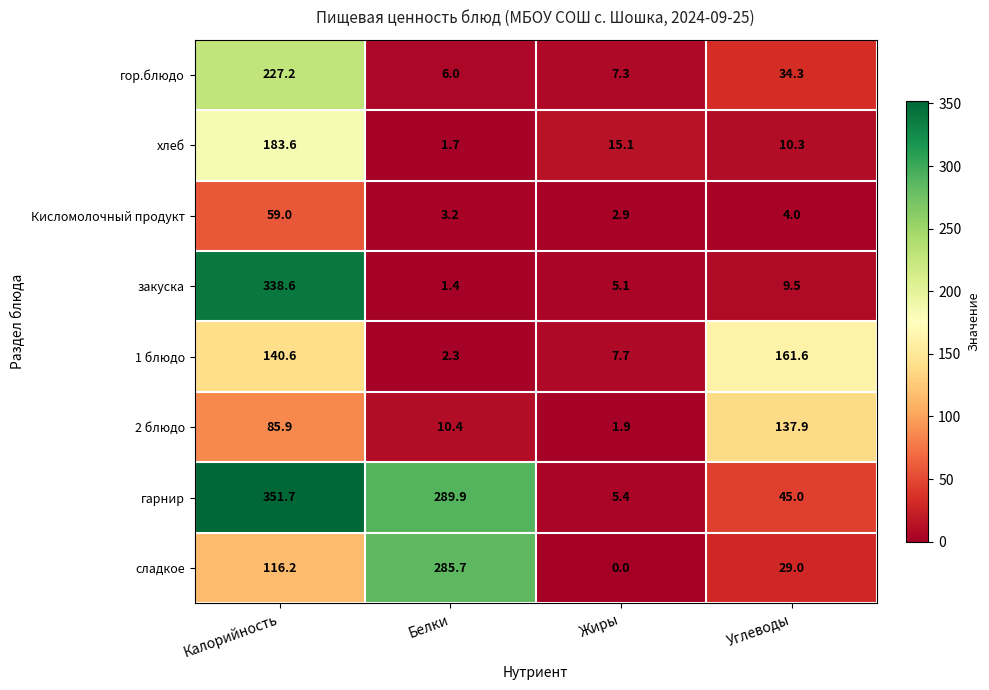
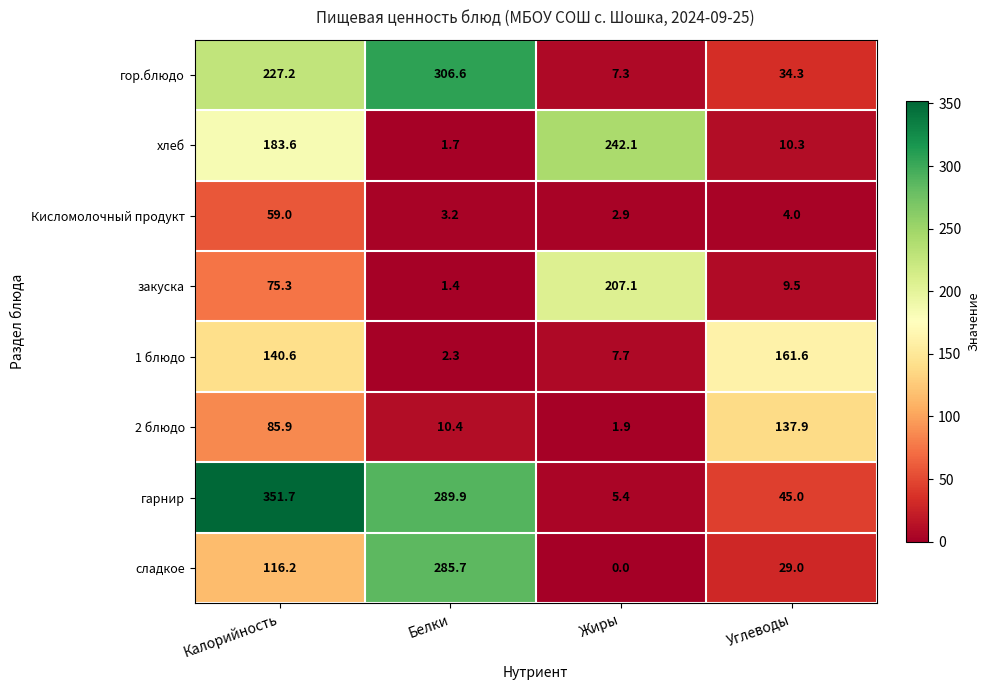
  {
    "гор.блюдо": {
      "Калорийность": 227.2,
-     "Белки": 6.0,
+     "Белки": 306.6,
      "Жиры": 7.3,
      "Углеводы": 34.3
    },
    "хлеб": {
      "Калорийность": 183.6,
      "Белки": 1.7,
-     "Жиры": 15.1,
+     "Жиры": 242.1,
      "Углеводы": 10.3
    },
    "Кисломолочный продукт": {
      "Калорийность": 59.0,
      "Белки": 3.2,
      "Жиры": 2.9,
      "Углеводы": 4.0
    },
    "закуска": {
-     "Калорийность": 338.6,
+     "Калорийность": 75.3,
      "Белки": 1.4,
-     "Жиры": 5.1,
+     "Жиры": 207.1,
      "Углеводы": 9.5
    },
    "1 блюдо": {
      "Калорийность": 140.6,
      "Белки": 2.3,
      "Жиры": 7.7,
      "Углеводы": 161.6
    },
    "2 блюдо": {
      "Калорийность": 85.9,
      "Белки": 10.4,
      "Жиры": 1.9,
      "Углеводы": 137.9
    },
    "гарнир": {
      "Калорийность": 351.7,
      "Белки": 289.9,
      "Жиры": 5.4,
      "Углеводы": 45.0
    },
    "сладкое": {
      "Калорийность": 116.2,
      "Белки": 285.7,
      "Жиры": 0.0,
      "Углеводы": 29.0
    }
  }
